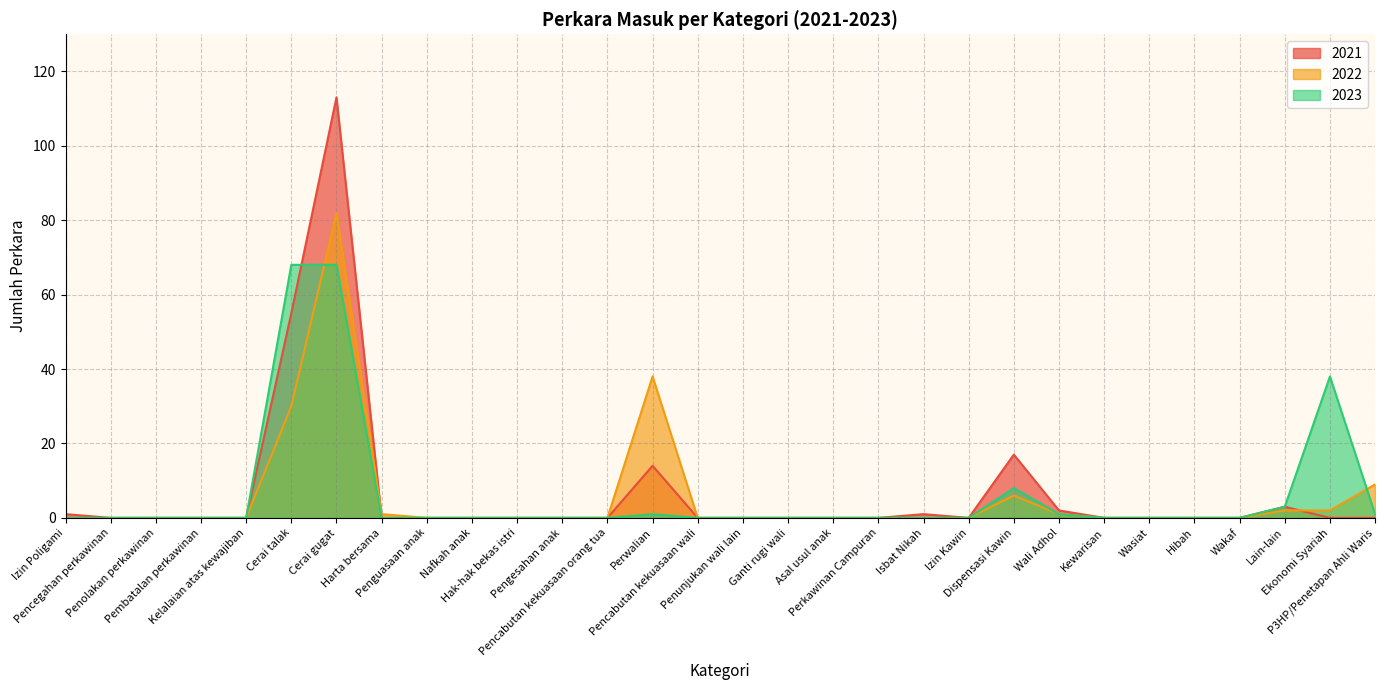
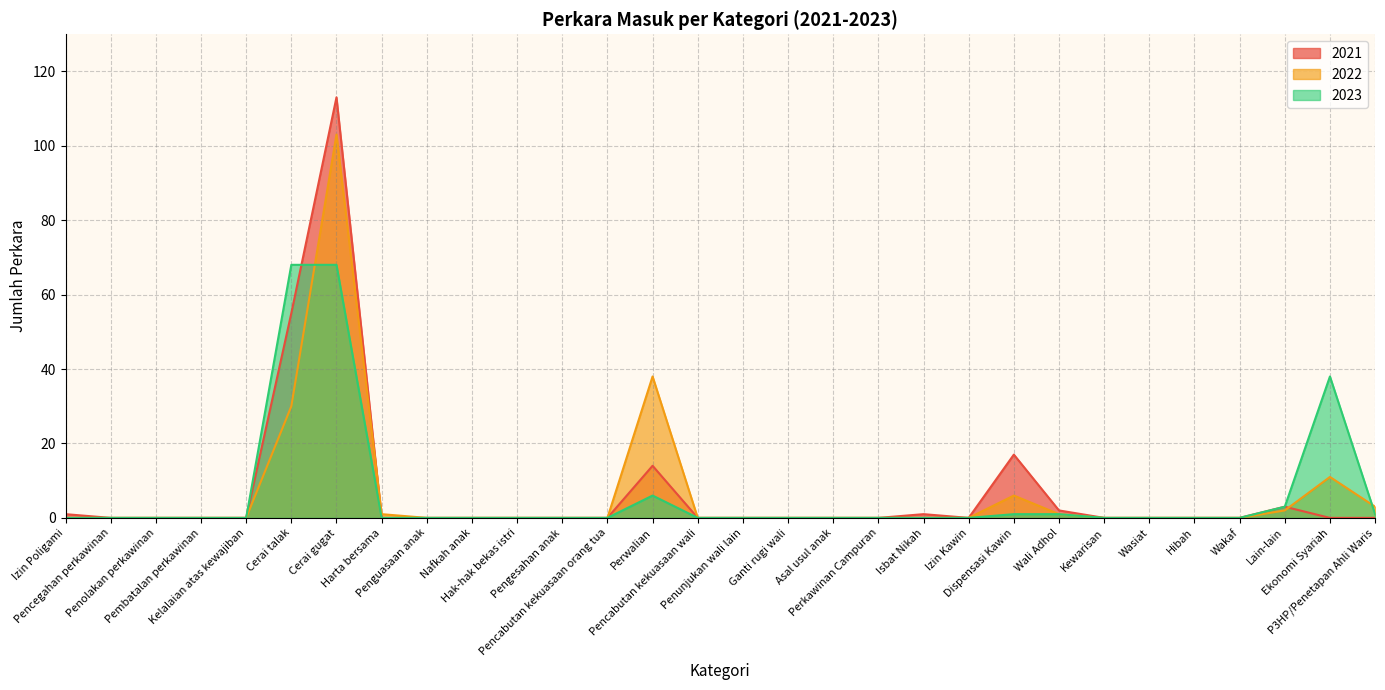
  {
    "2021": {
      "Izin Poligami": 1,
      "Cerai talak": 55,
      "Cerai gugat": 113,
      "Perwalian": 14,
      "Isbat Nikah": 1,
      "Dispensasi Kawin": 17,
      "Wali Adhol": 2,
      "Ekonomi Syariah": 0,
      "P3HP/Penetapan Ahli Waris": 0
    },
    "2022": {
      "Cerai talak": 30,
-     "Cerai gugat": 82,
+     "Cerai gugat": 103,
      "Harta bersama": 1,
      "Perwalian": 38,
      "Dispensasi Kawin": 6,
      "Lain-lain": 2,
-     "Ekonomi Syariah": 2,
-     "P3HP/Penetapan Ahli Waris": 9
+     "Ekonomi Syariah": 11,
+     "P3HP/Penetapan Ahli Waris": 3
    },
    "2023": {
      "Cerai talak": 68,
      "Cerai gugat": 68,
-     "Perwalian": 1,
-     "Dispensasi Kawin": 8,
+     "Perwalian": 6,
+     "Dispensasi Kawin": 1,
      "Ekonomi Syariah": 38,
      "P3HP/Penetapan Ahli Waris": 1
    }
  }
